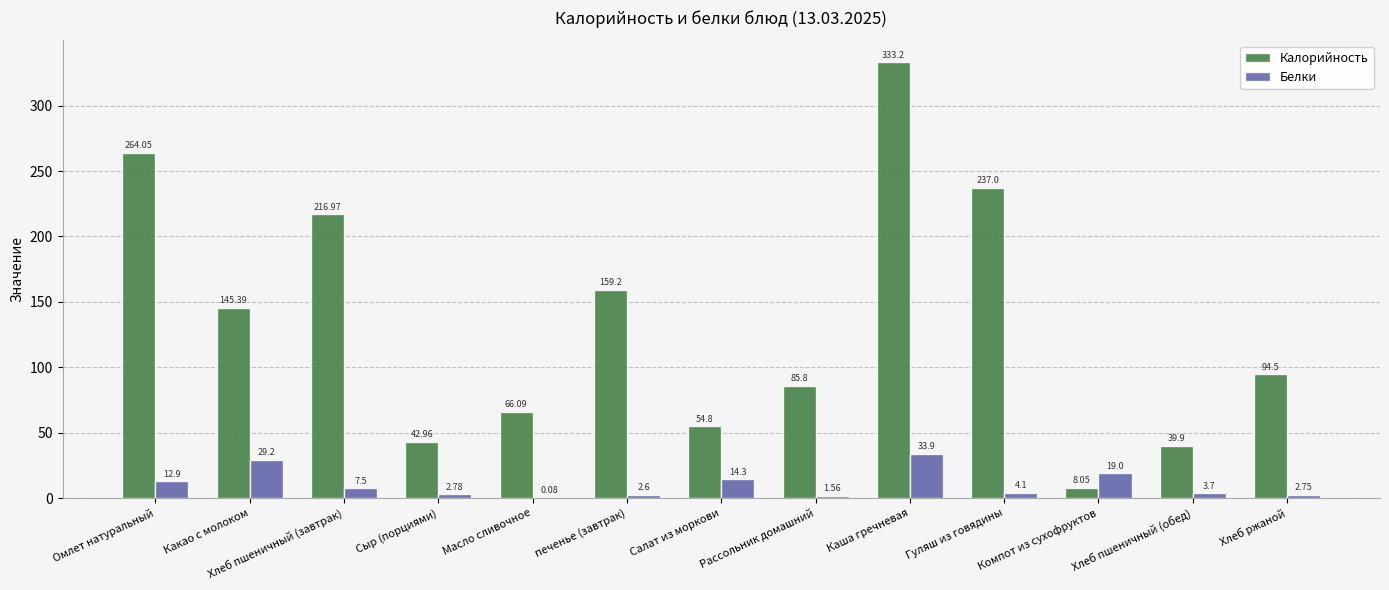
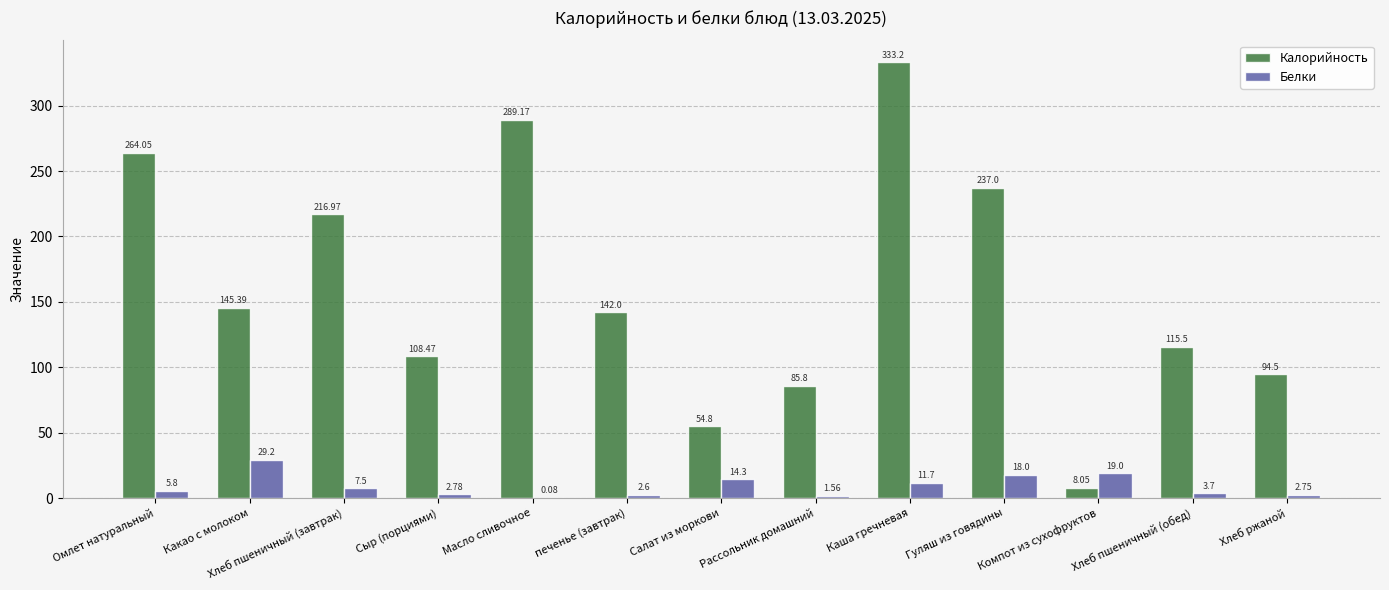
  {
    "Калорийность": {
      "Омлет натуральный": 264.05,
      "Какао с молоком": 145.39,
      "Хлеб пшеничный (завтрак)": 216.97,
-     "Сыр (порциями)": 42.96,
-     "Масло сливочное": 66.09,
-     "печенье (завтрак)": 159.2,
+     "Сыр (порциями)": 108.47,
+     "Масло сливочное": 289.17,
+     "печенье (завтрак)": 142.0,
      "Салат из моркови": 54.8,
      "Рассольник домашний": 85.8,
      "Каша гречневая": 333.2,
      "Гуляш из говядины": 237.0,
      "Компот из сухофруктов": 8.05,
-     "Хлеб пшеничный (обед)": 39.9,
+     "Хлеб пшеничный (обед)": 115.5,
      "Хлеб ржаной": 94.5
    },
    "Белки": {
-     "Омлет натуральный": 12.9,
+     "Омлет натуральный": 5.8,
      "Какао с молоком": 29.2,
      "Хлеб пшеничный (завтрак)": 7.5,
      "Сыр (порциями)": 2.78,
      "Масло сливочное": 0.08,
      "печенье (завтрак)": 2.6,
      "Салат из моркови": 14.3,
      "Рассольник домашний": 1.56,
-     "Каша гречневая": 33.9,
-     "Гуляш из говядины": 4.1,
+     "Каша гречневая": 11.7,
+     "Гуляш из говядины": 18.0,
      "Компот из сухофруктов": 19.0,
      "Хлеб пшеничный (обед)": 3.7,
      "Хлеб ржаной": 2.75
    }
  }
